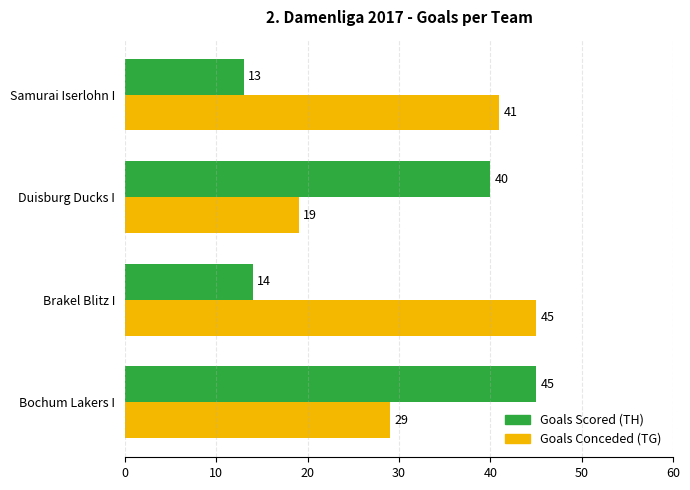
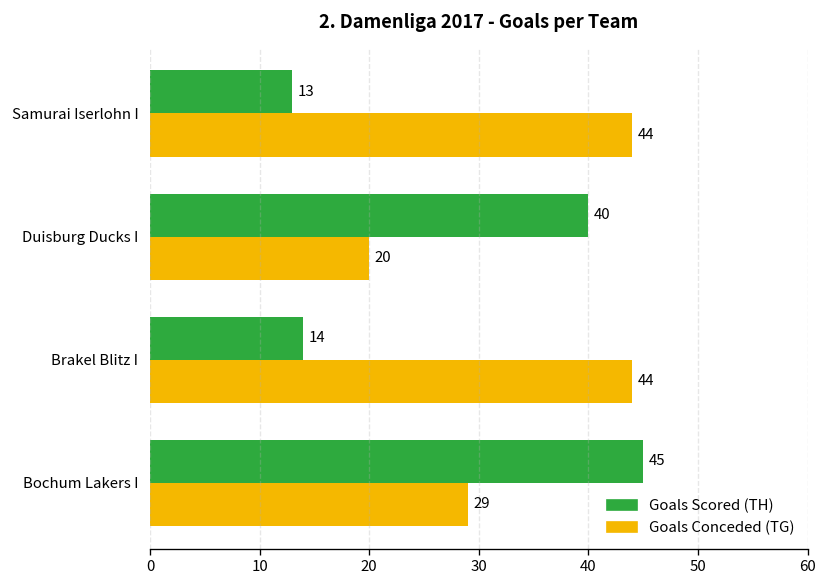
  {
    "Goals Scored (TH)": {
      "Samurai Iserlohn I": 13,
      "Duisburg Ducks I": 40,
      "Brakel Blitz I": 14,
      "Bochum Lakers I": 45
    },
    "Goals Conceded (TG)": {
-     "Samurai Iserlohn I": 41,
-     "Duisburg Ducks I": 19,
-     "Brakel Blitz I": 45,
+     "Samurai Iserlohn I": 44,
+     "Duisburg Ducks I": 20,
+     "Brakel Blitz I": 44,
      "Bochum Lakers I": 29
    }
  }
